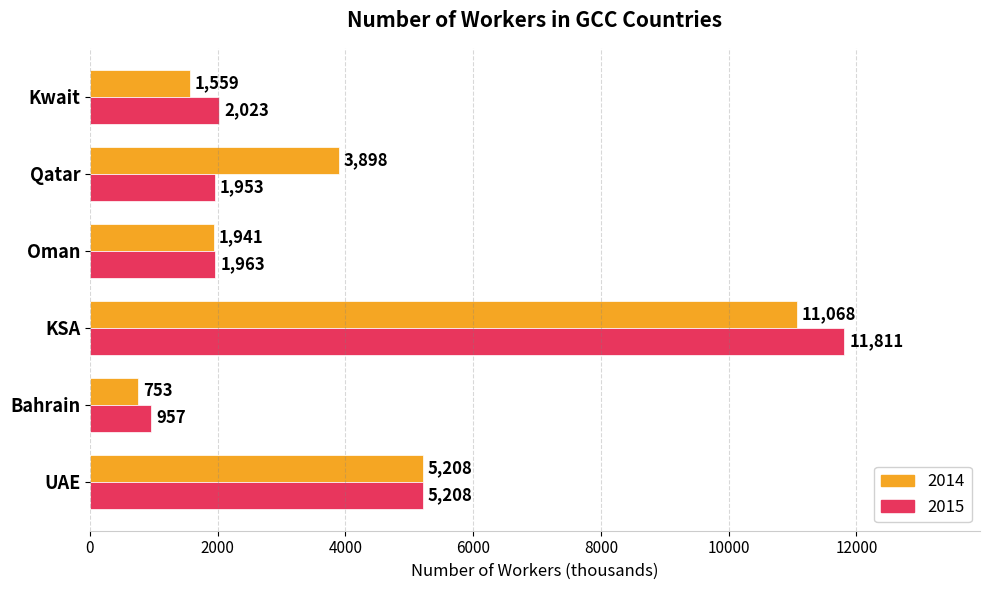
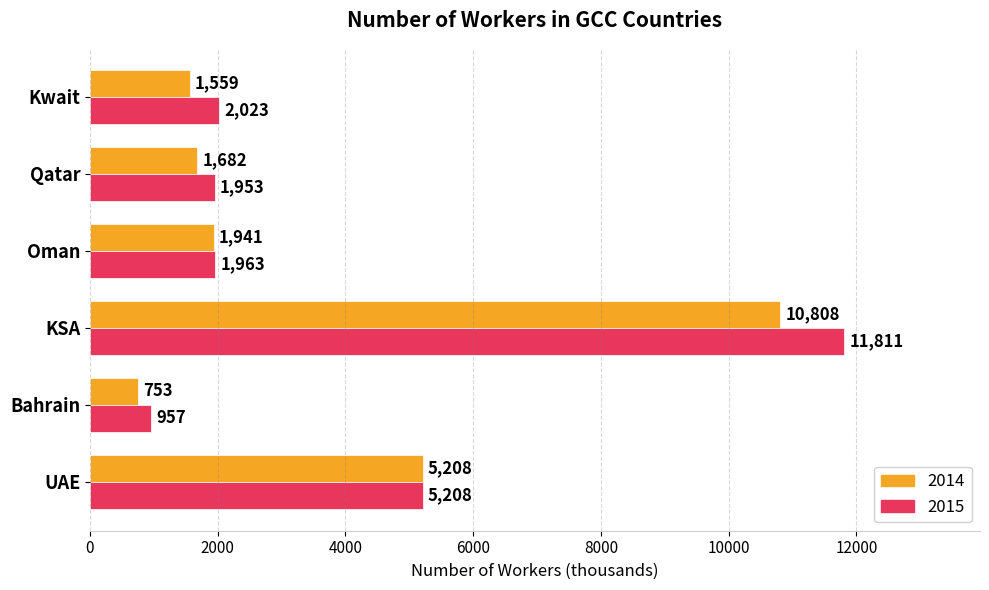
  {
    "2014": {
      "Kwait": "1,559",
-     "Qatar": "3,898",
+     "Qatar": "1,682",
      "Oman": "1,941",
-     "KSA": "11,068",
+     "KSA": "10,808",
      "Bahrain": "753",
      "UAE": "5,208"
    },
    "2015": {
      "Kwait": "2,023",
      "Qatar": "1,953",
      "Oman": "1,963",
      "KSA": "11,811",
      "Bahrain": "957",
      "UAE": "5,208"
    }
  }
